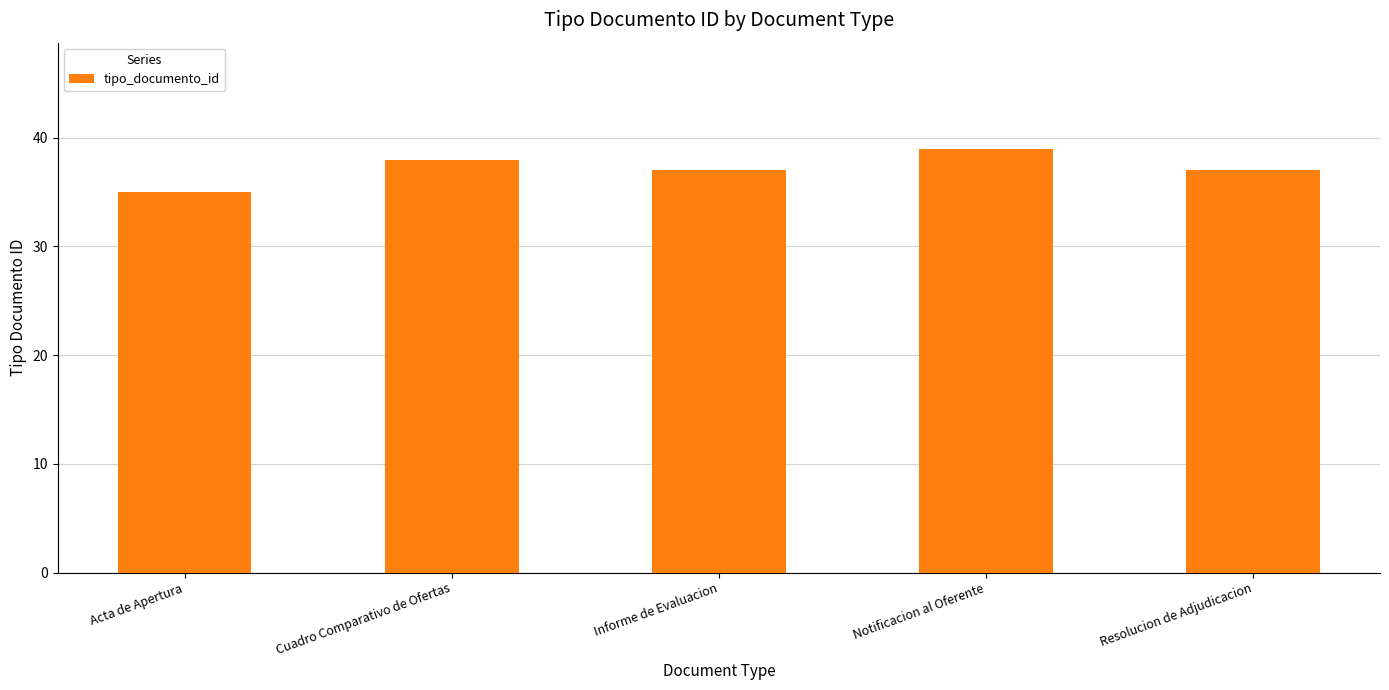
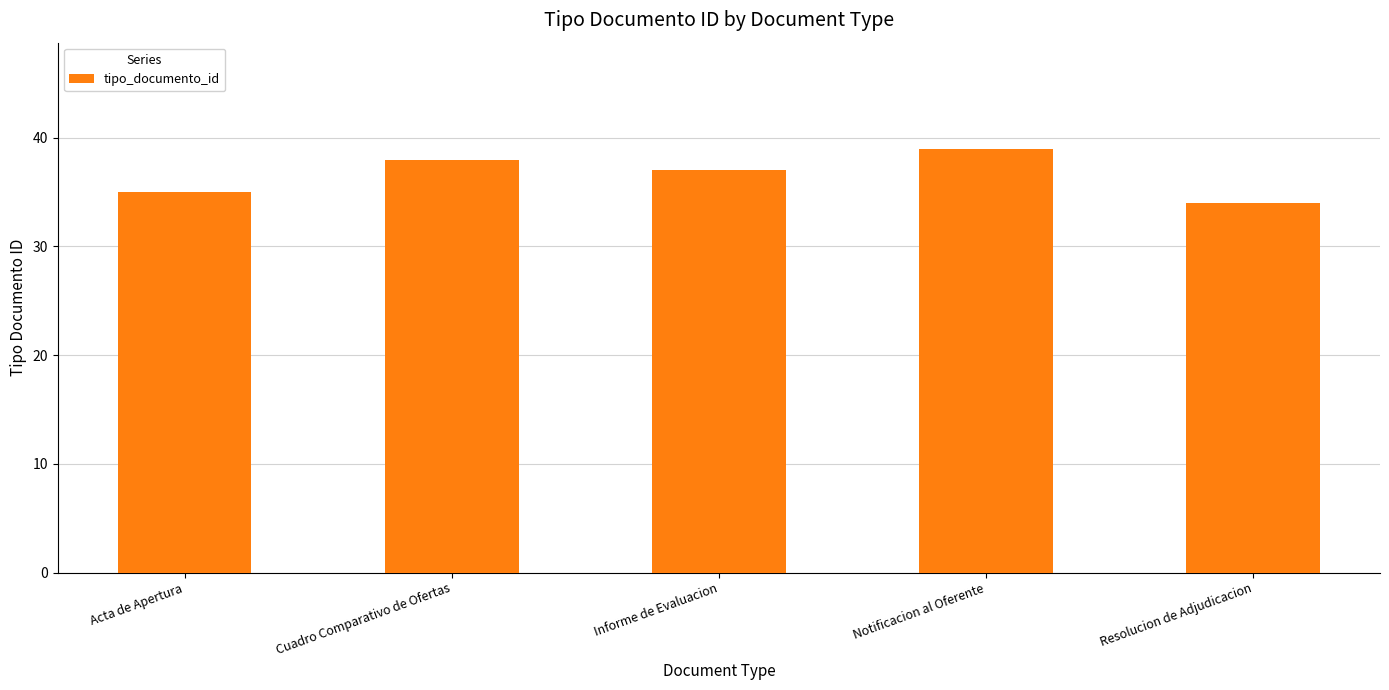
  {
    "Acta de Apertura": 35,
    "Cuadro Comparativo de Ofertas": 38,
    "Informe de Evaluacion": 37,
    "Notificacion al Oferente": 39,
-   "Resolucion de Adjudicacion": 37
+   "Resolucion de Adjudicacion": 34
  }
